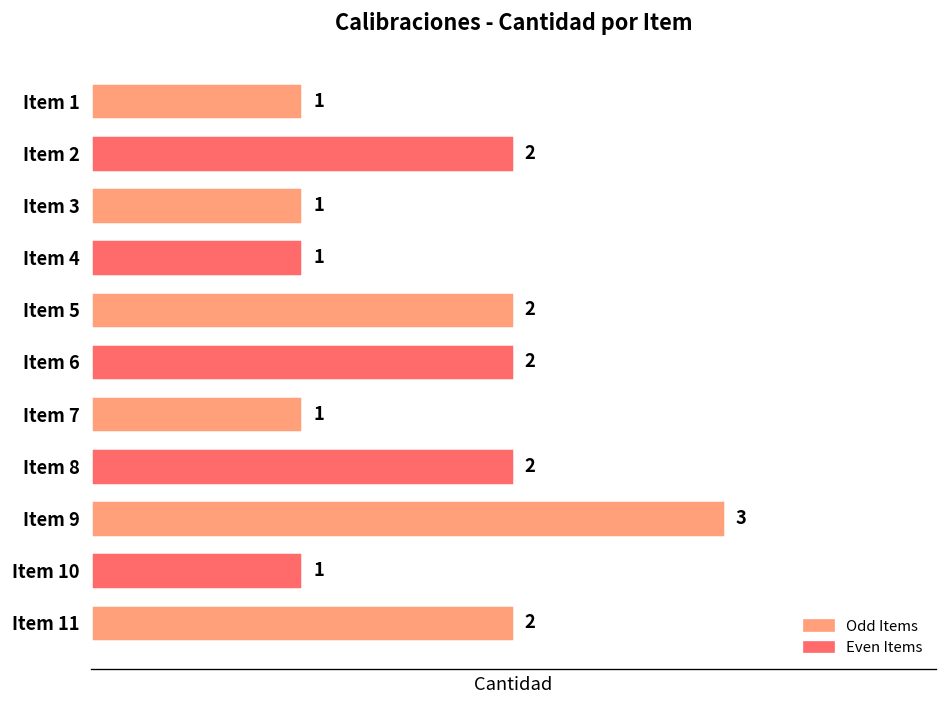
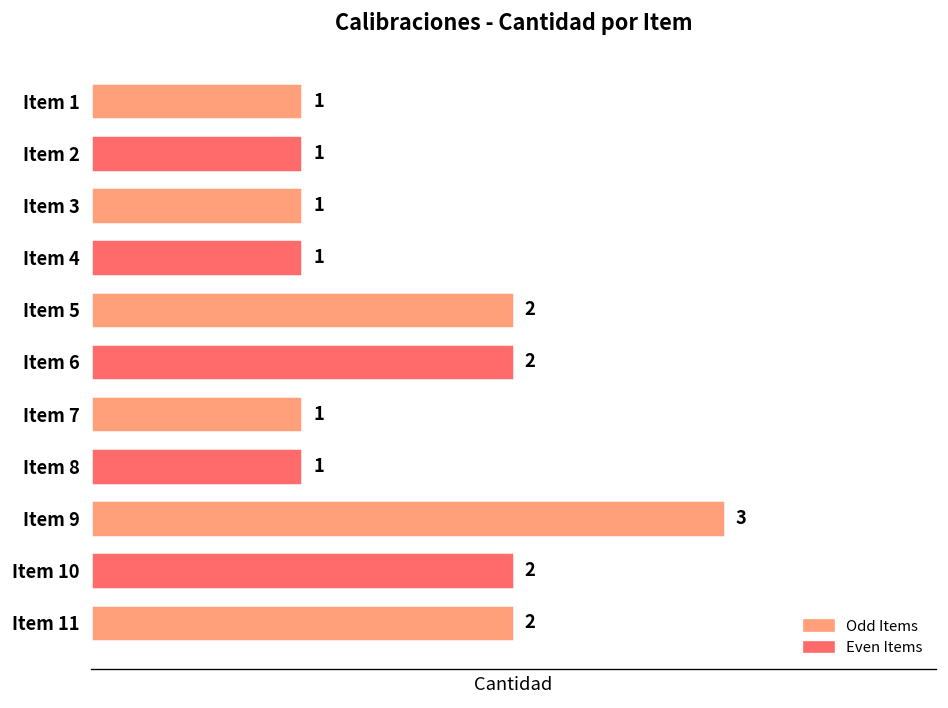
  {
    "Item 1": 1,
-   "Item 2": 2,
+   "Item 2": 1,
    "Item 3": 1,
    "Item 4": 1,
    "Item 5": 2,
    "Item 6": 2,
    "Item 7": 1,
-   "Item 8": 2,
+   "Item 8": 1,
    "Item 9": 3,
-   "Item 10": 1,
+   "Item 10": 2,
    "Item 11": 2
  }
